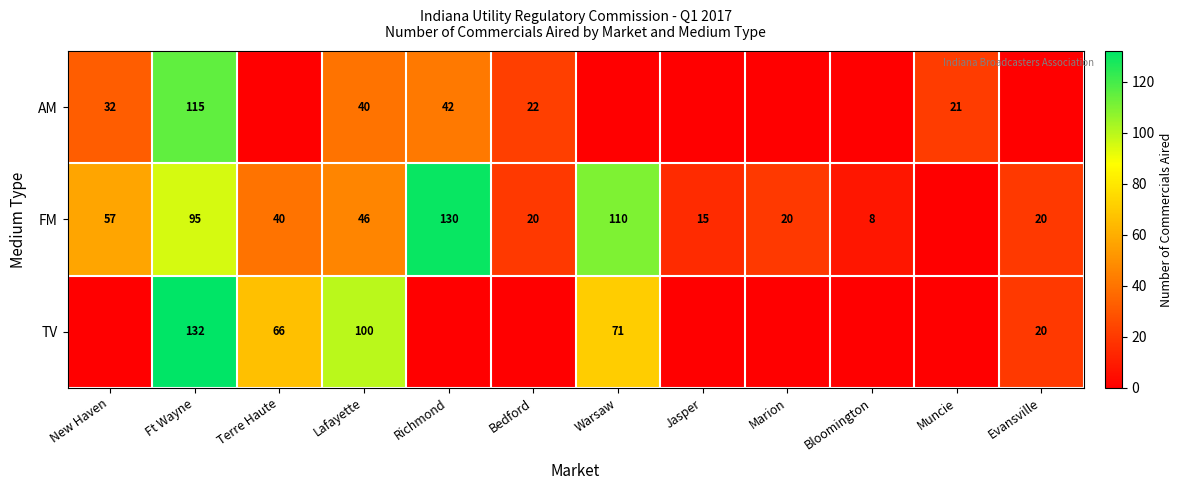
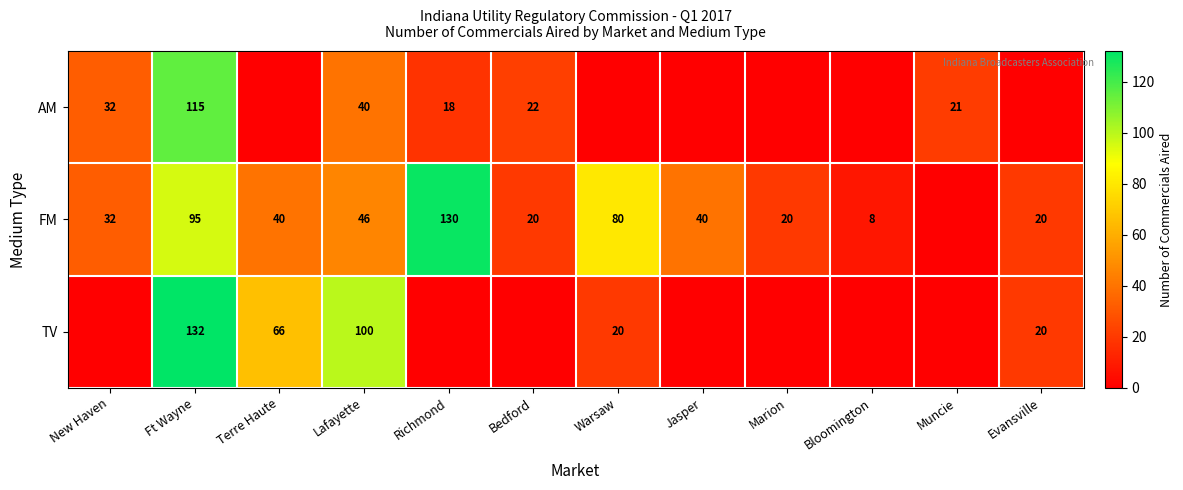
  {
    "AM": {
      "New Haven": 32,
      "Ft Wayne": 115,
      "Lafayette": 40,
-     "Richmond": 42,
+     "Richmond": 18,
      "Bedford": 22,
      "Muncie": 21
    },
    "FM": {
-     "New Haven": 57,
+     "New Haven": 32,
      "Ft Wayne": 95,
      "Terre Haute": 40,
      "Lafayette": 46,
      "Richmond": 130,
      "Bedford": 20,
-     "Warsaw": 110,
-     "Jasper": 15,
+     "Warsaw": 80,
+     "Jasper": 40,
      "Marion": 20,
      "Bloomington": 8,
      "Evansville": 20
    },
    "TV": {
      "Ft Wayne": 132,
      "Terre Haute": 66,
      "Lafayette": 100,
-     "Warsaw": 71,
+     "Warsaw": 20,
      "Evansville": 20
    }
  }
